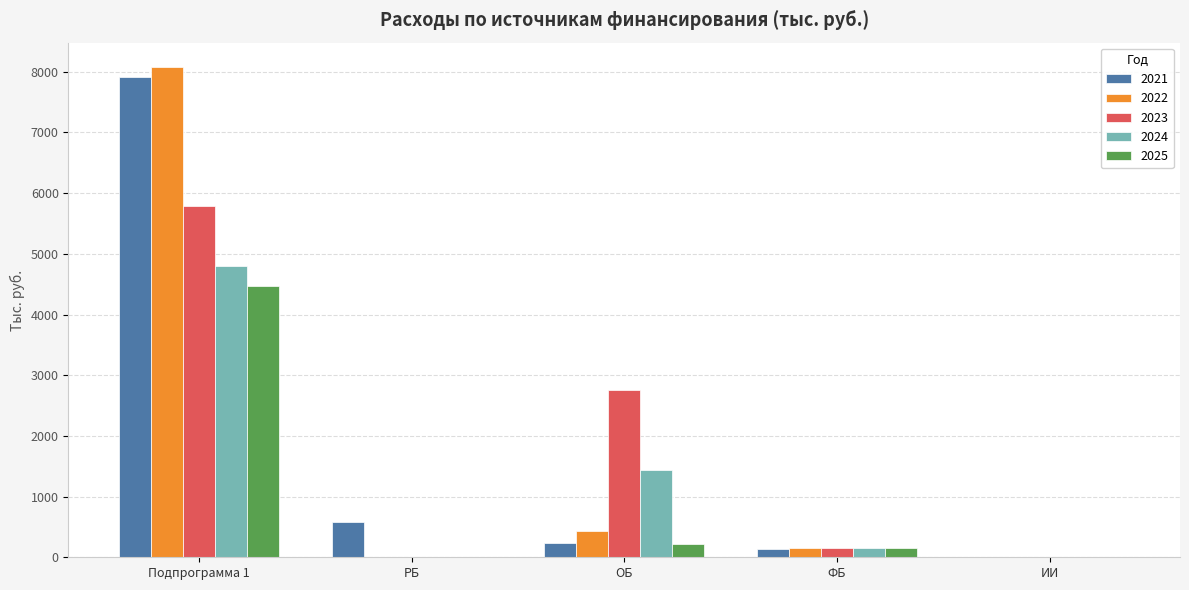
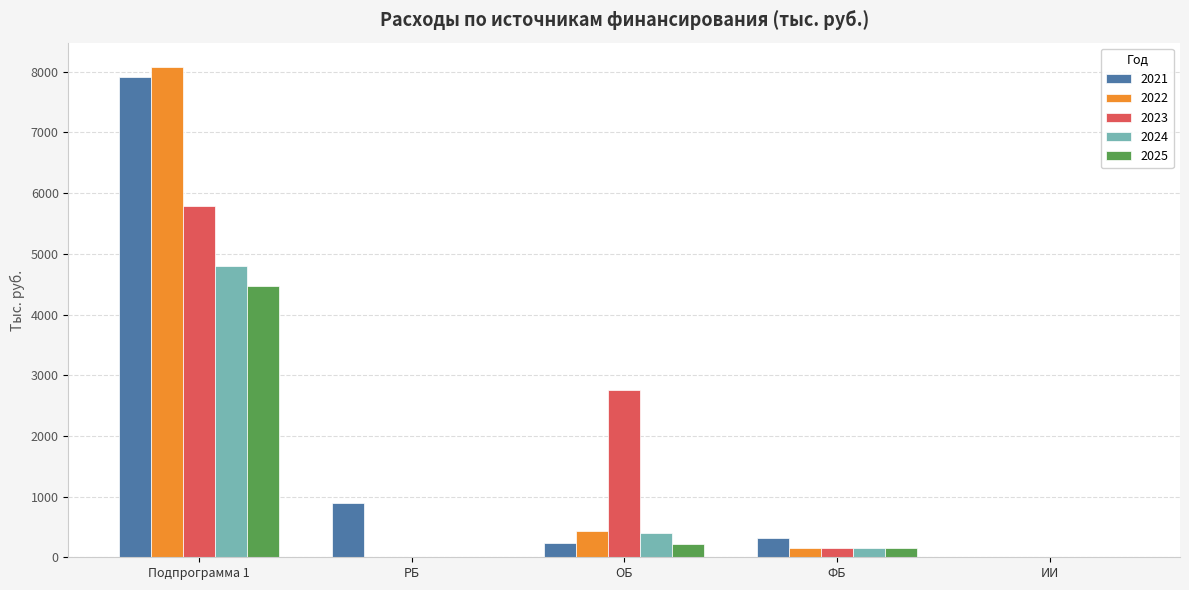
  {
    "2021": {
      "Подпрограмма 1": 7900,
-     "РБ": 600,
+     "РБ": 900,
      "ОБ": 200,
-     "ФБ": 100,
+     "ФБ": 300,
      "ИИ": 0
    },
    "2022": {
      "Подпрограмма 1": 8100,
      "РБ": 0,
      "ОБ": 400,
      "ФБ": 200,
      "ИИ": 0
    },
    "2023": {
      "Подпрограмма 1": 5800,
      "РБ": 0,
      "ОБ": 2700,
      "ФБ": 100,
      "ИИ": 0
    },
    "2024": {
      "Подпрограмма 1": 4800,
      "РБ": 0,
-     "ОБ": 1400,
+     "ОБ": 400,
      "ФБ": 200,
      "ИИ": 0
    },
    "2025": {
      "Подпрограмма 1": 4500,
      "РБ": 0,
      "ОБ": 200,
      "ФБ": 200,
      "ИИ": 0
    }
  }
